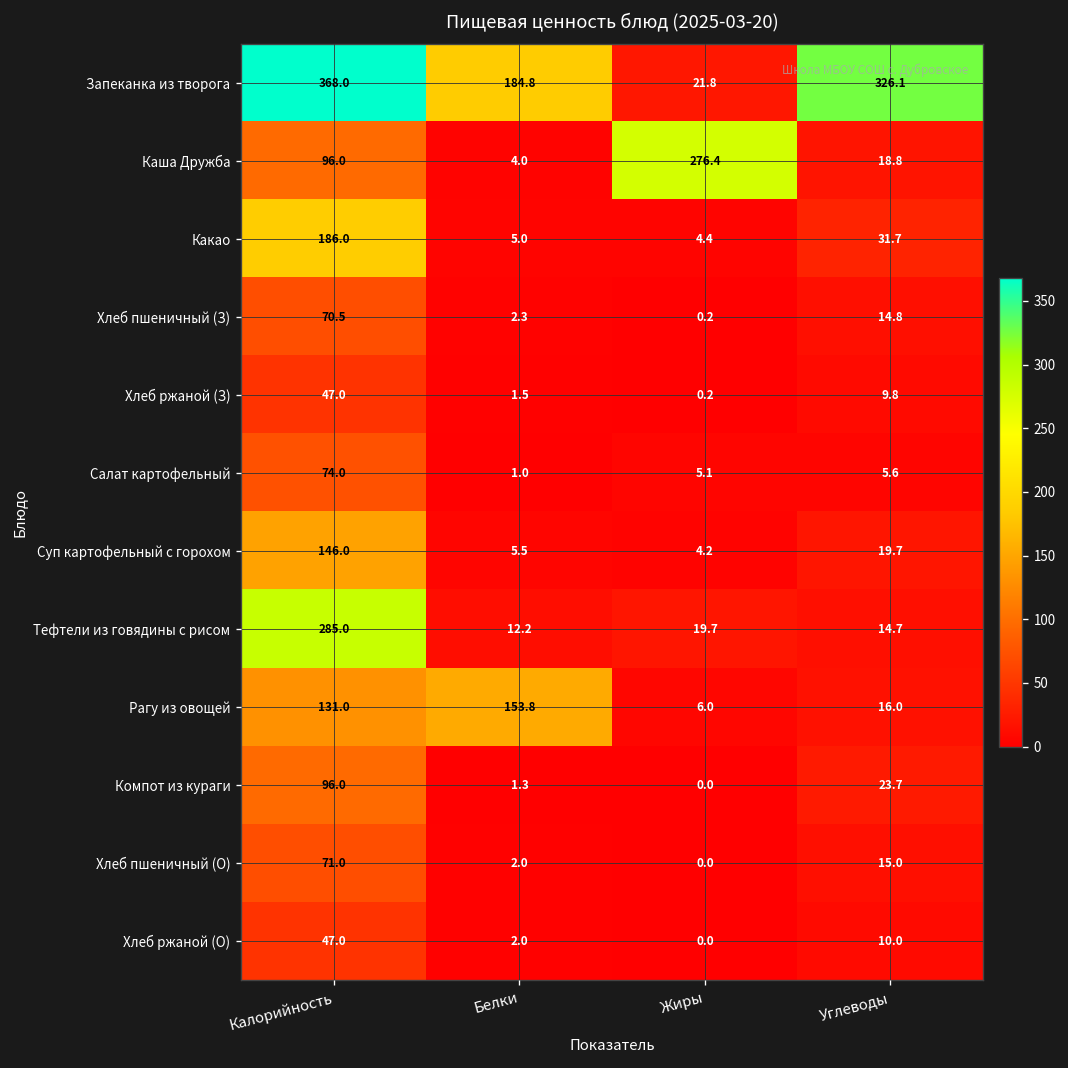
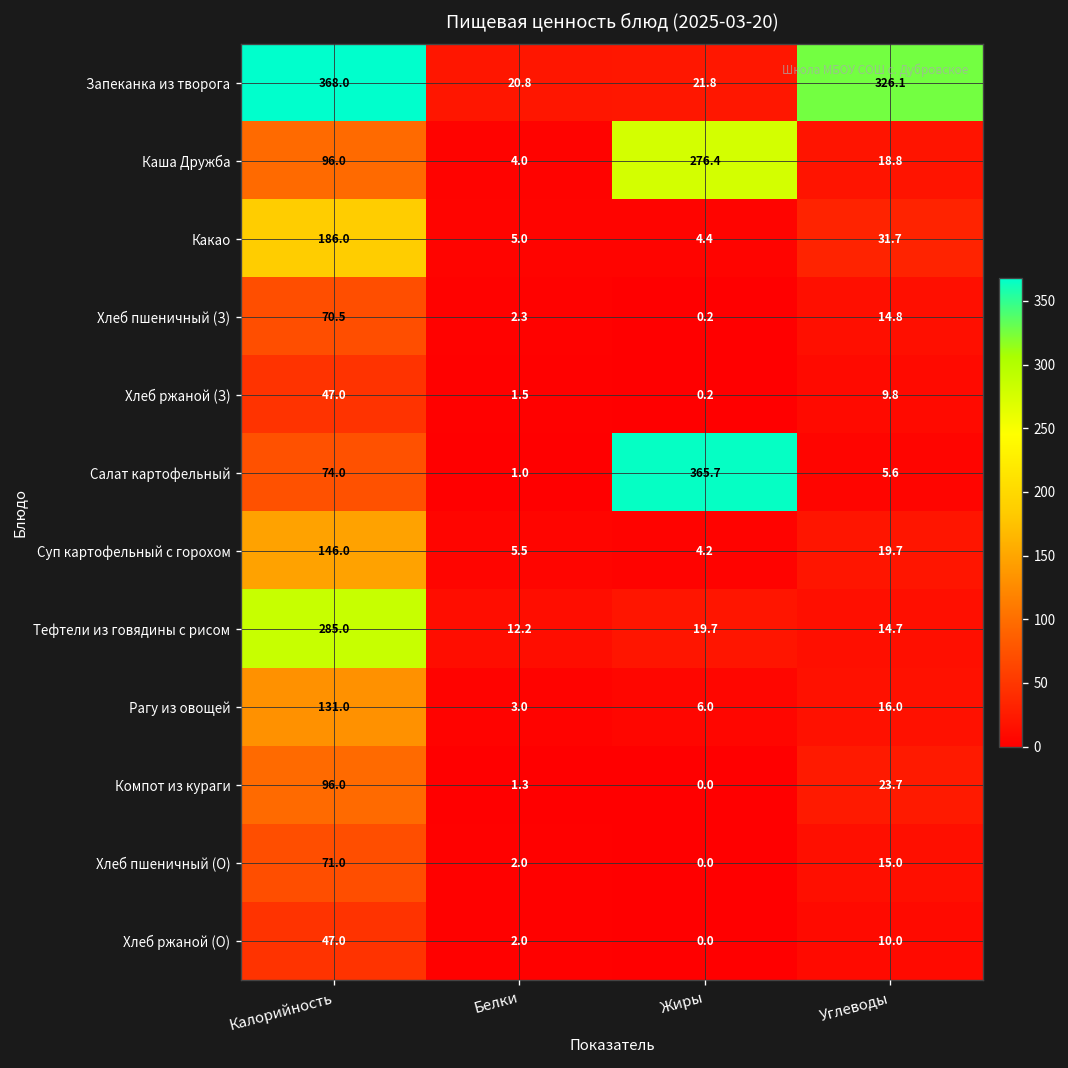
  {
    "Запеканка из творога": {
      "Калорийность": 368.0,
-     "Белки": 184.8,
+     "Белки": 20.8,
      "Жиры": 21.8
    },
    "Каша Дружба": {
      "Калорийность": 96.0,
      "Белки": 4.0,
      "Жиры": 276.4,
      "Углеводы": 18.8
    },
    "Какао": {
      "Калорийность": 186.0,
      "Белки": 5.0,
      "Жиры": 4.4,
      "Углеводы": 31.7
    },
    "Хлеб пшеничный (З)": {
      "Калорийность": 70.5,
      "Белки": 2.3,
      "Жиры": 0.2,
      "Углеводы": 14.8
    },
    "Хлеб ржаной (З)": {
      "Калорийность": 47.0,
      "Белки": 1.5,
      "Жиры": 0.2,
      "Углеводы": 9.8
    },
    "Салат картофельный": {
      "Калорийность": 74.0,
      "Белки": 1.0,
-     "Жиры": 5.1,
+     "Жиры": 365.7,
      "Углеводы": 5.6
    },
    "Суп картофельный с горохом": {
      "Калорийность": 146.0,
      "Белки": 5.5,
      "Жиры": 4.2,
      "Углеводы": 19.7
    },
    "Тефтели из говядины с рисом": {
      "Калорийность": 285.0,
      "Белки": 12.2,
      "Жиры": 19.7,
      "Углеводы": 14.7
    },
    "Рагу из овощей": {
      "Калорийность": 131.0,
-     "Белки": 153.8,
+     "Белки": 3.0,
      "Жиры": 6.0,
      "Углеводы": 16.0
    },
    "Компот из кураги": {
      "Калорийность": 96.0,
      "Белки": 1.3,
      "Жиры": 0.0,
      "Углеводы": 23.7
    },
    "Хлеб пшеничный (О)": {
      "Калорийность": 71.0,
      "Белки": 2.0,
      "Жиры": 0.0,
      "Углеводы": 15.0
    },
    "Хлеб ржаной (О)": {
      "Калорийность": 47.0,
      "Белки": 2.0,
      "Жиры": 0.0,
      "Углеводы": 10.0
    }
  }
